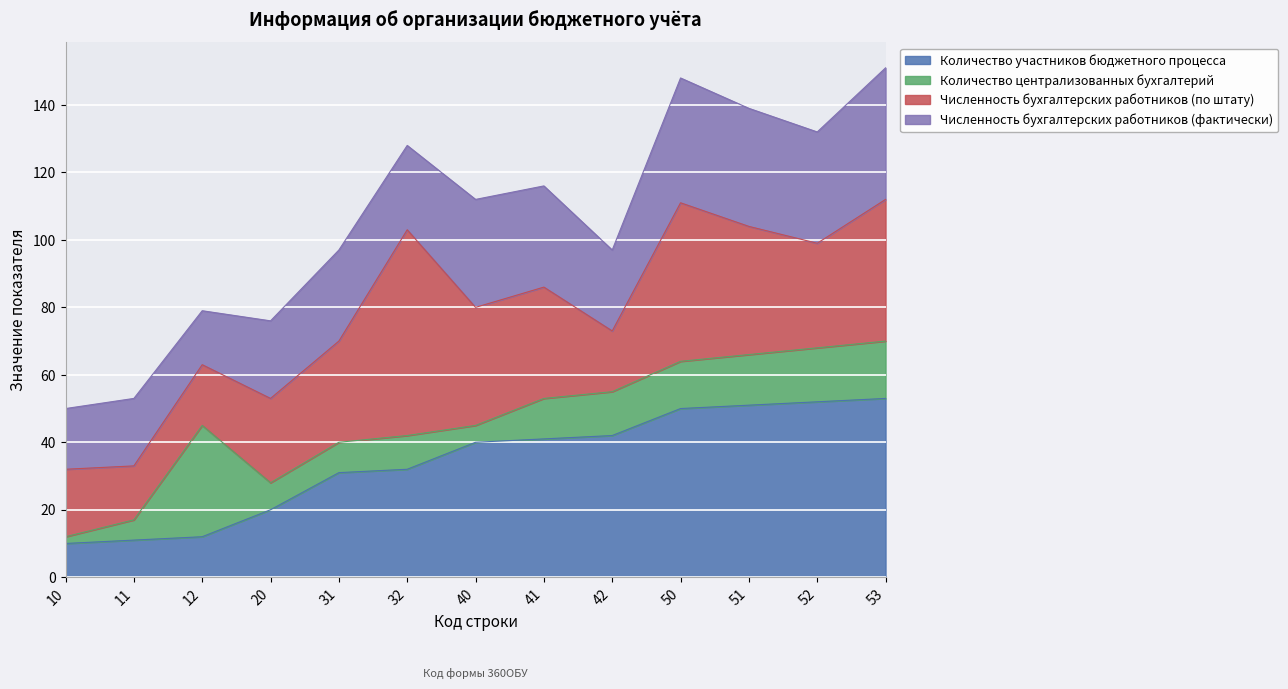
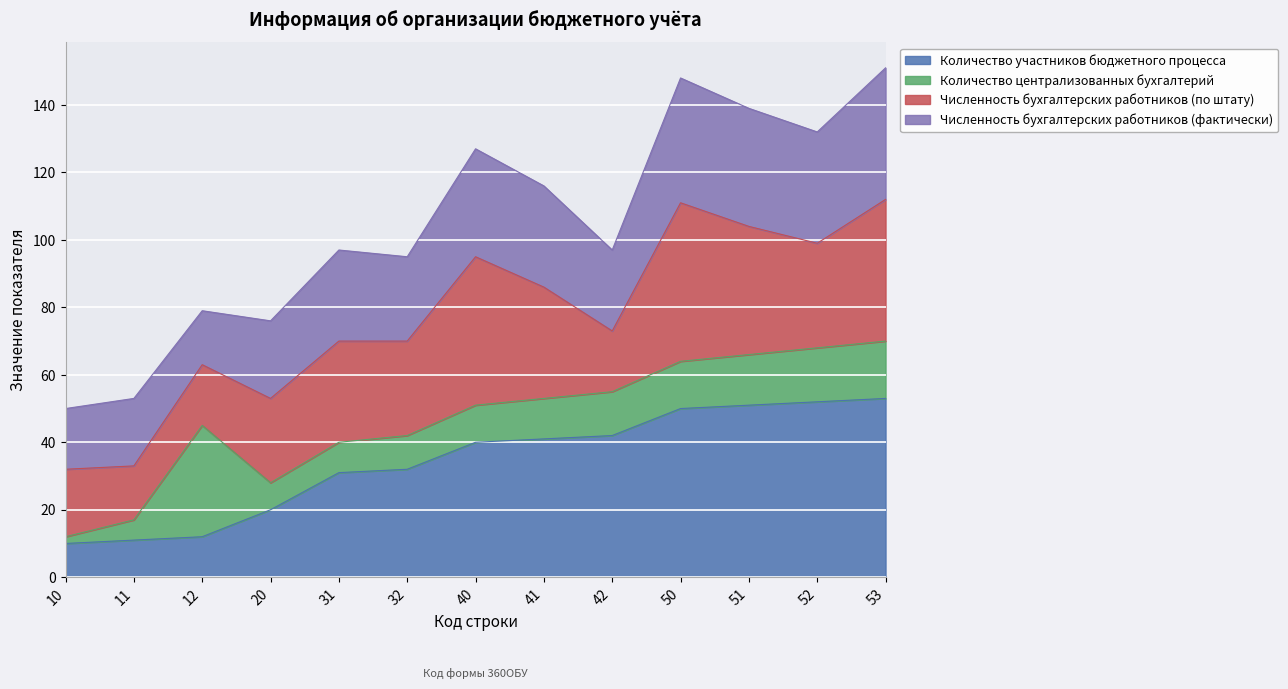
  {
    "Количество централизованных бухгалтерий": {
      "10": 2,
      "11": 6,
      "12": 33,
      "20": 8,
      "31": 9,
      "32": 10,
-     "40": 5,
+     "40": 11,
      "41": 12,
      "42": 13,
      "50": 14,
      "51": 15,
      "52": 16,
      "53": 17
    },
    "Численность бухгалтерских работников (по штату)": {
      "10": 20,
      "11": 16,
      "12": 18,
      "20": 25,
      "31": 30,
-     "32": 61,
-     "40": 35,
+     "32": 28,
+     "40": 44,
      "41": 33,
      "42": 18,
      "50": 47,
      "51": 38,
      "52": 31,
      "53": 42
    }
  }
